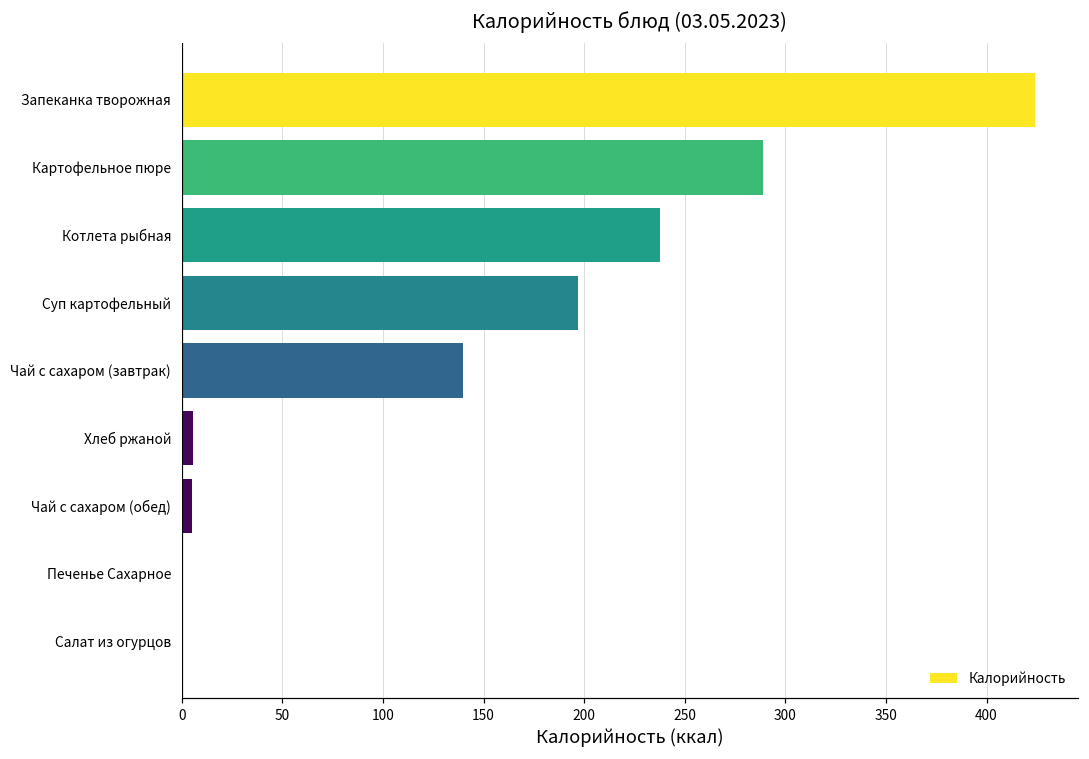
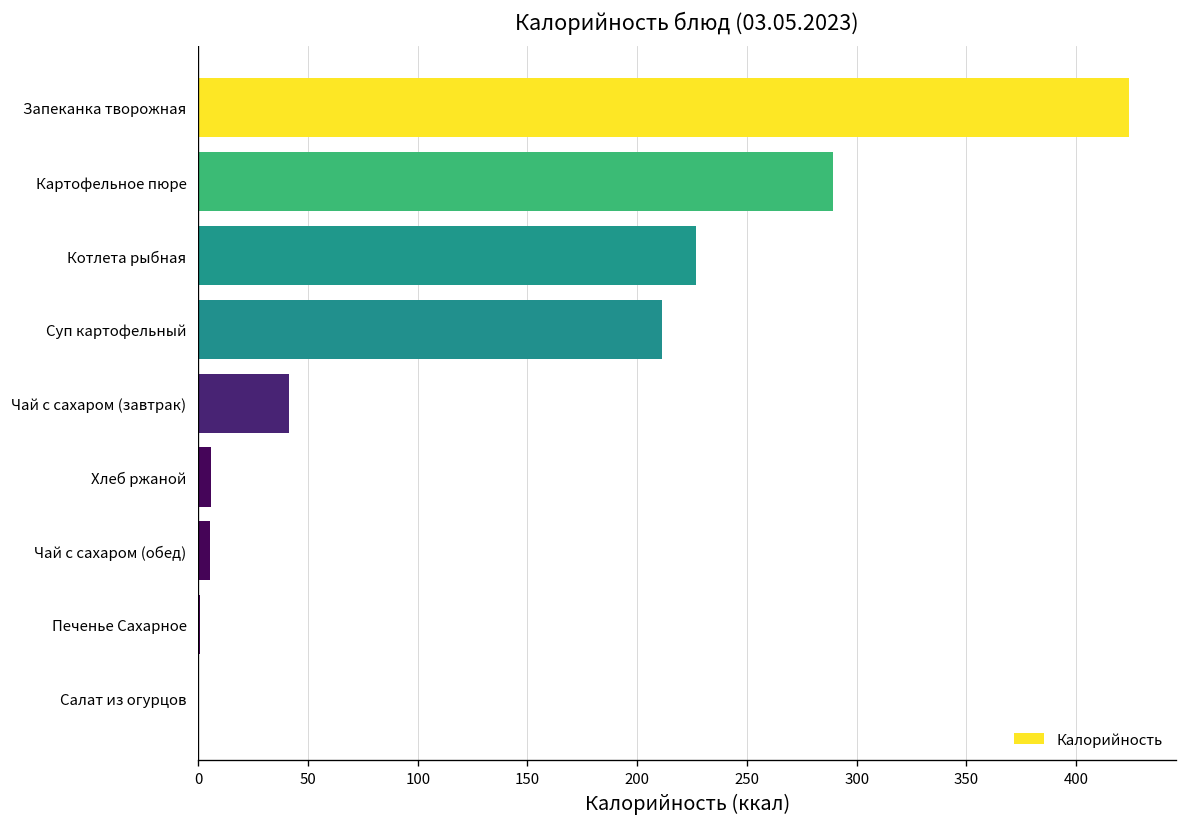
  {
    "Запеканка творожная": 424,
    "Картофельное пюре": 289,
-   "Котлета рыбная": 238,
-   "Суп картофельный": 197,
-   "Чай с сахаром (завтрак)": 140,
+   "Котлета рыбная": 227,
+   "Суп картофельный": 211,
+   "Чай с сахаром (завтрак)": 41,
    "Хлеб ржаной": 6,
    "Чай с сахаром (обед)": 5
  }
